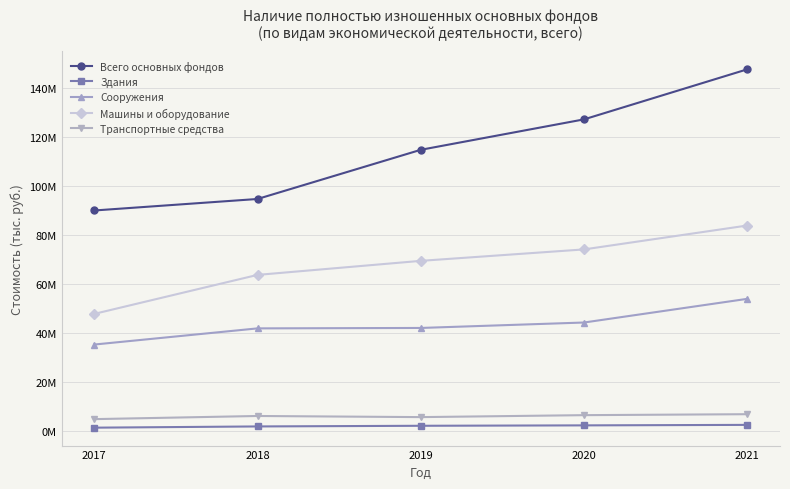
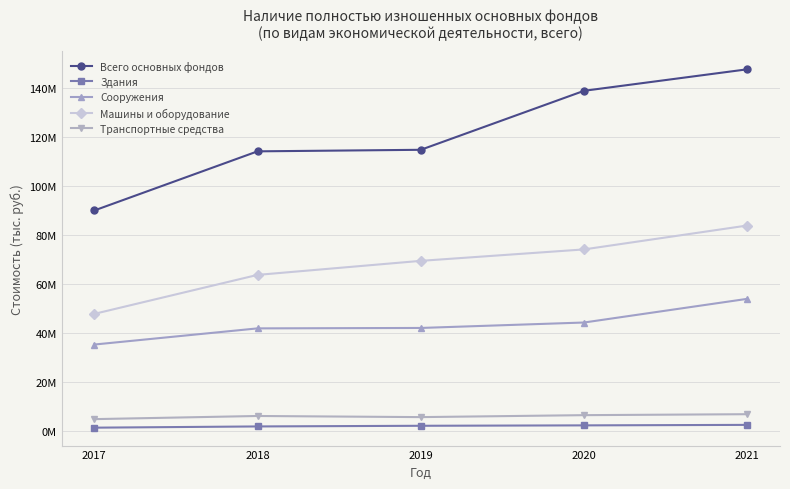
  {
    "Всего основных фондов": {
      "2017": 90000000,
-     "2018": 95000000,
+     "2018": 114000000,
      "2019": 115000000,
-     "2020": 127000000,
+     "2020": 139000000,
      "2021": 147000000
    }
  }
